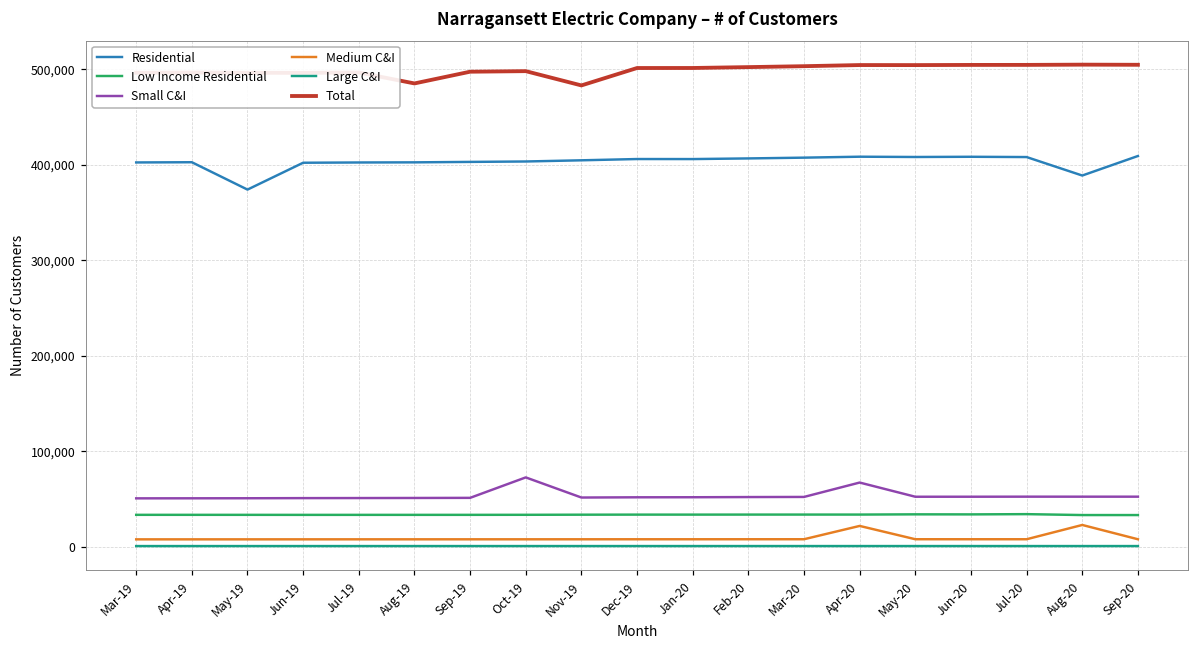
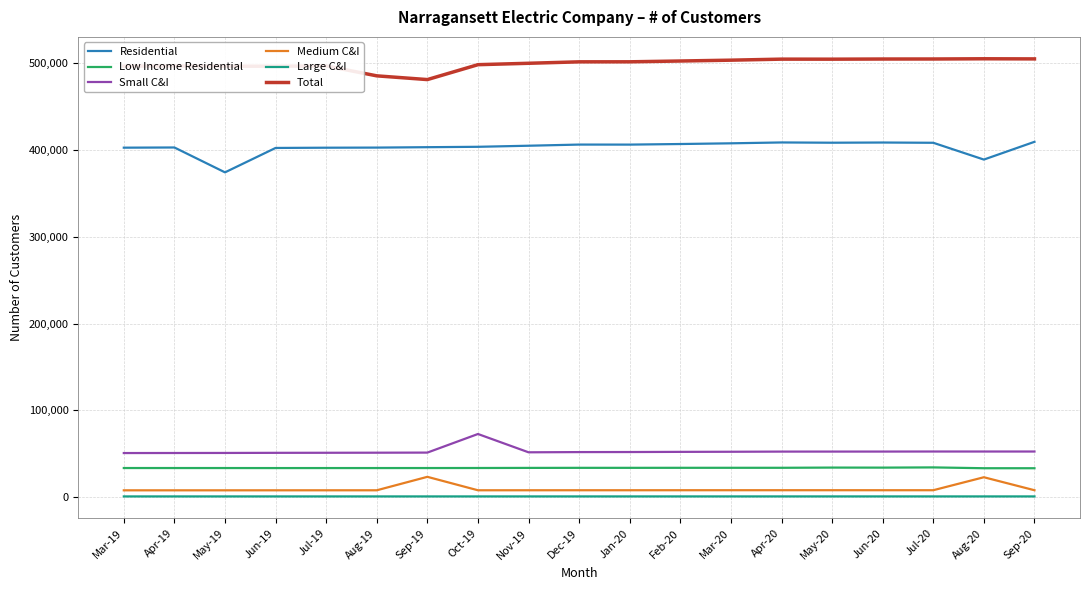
  {
    "Residential": {
      "Mar-19": "400,000",
      "Apr-19": "400,000",
      "May-19": "370,000",
      "Jun-19": "400,000",
      "Jul-19": "400,000",
      "Aug-19": "400,000",
      "Sep-19": "400,000",
      "Oct-19": "400,000",
      "Nov-19": "400,000",
      "Dec-19": "410,000",
      "Jan-20": "410,000",
      "Feb-20": "410,000",
      "Mar-20": "410,000",
      "Apr-20": "410,000",
      "May-20": "410,000",
      "Jun-20": "410,000",
      "Jul-20": "410,000",
      "Aug-20": "390,000",
      "Sep-20": "410,000"
    },
    "Small C&I": {
      "Mar-19": "50,000",
      "Apr-19": "50,000",
      "May-19": "50,000",
      "Jun-19": "50,000",
      "Jul-19": "50,000",
      "Aug-19": "50,000",
      "Sep-19": "50,000",
      "Oct-19": "70,000",
      "Nov-19": "50,000",
      "Dec-19": "50,000",
      "Jan-20": "50,000",
      "Feb-20": "50,000",
      "Mar-20": "50,000",
-     "Apr-20": "70,000",
+     "Apr-20": "50,000",
      "May-20": "50,000",
      "Jun-20": "50,000",
      "Jul-20": "50,000",
      "Aug-20": "50,000",
      "Sep-20": "50,000"
    },
    "Medium C&I": {
      "Mar-19": "10,000",
      "Apr-19": "10,000",
      "May-19": "10,000",
      "Jun-19": "10,000",
      "Jul-19": "10,000",
      "Aug-19": "10,000",
-     "Sep-19": "10,000",
+     "Sep-19": "20,000",
      "Oct-19": "10,000",
      "Nov-19": "10,000",
      "Dec-19": "10,000",
      "Jan-20": "10,000",
      "Feb-20": "10,000",
      "Mar-20": "10,000",
-     "Apr-20": "20,000",
+     "Apr-20": "10,000",
      "May-20": "10,000",
      "Jun-20": "10,000",
      "Jul-20": "10,000",
      "Aug-20": "20,000",
      "Sep-20": "10,000"
    },
    "Total": {
      "Aug-19": "490,000",
-     "Sep-19": "500,000",
+     "Sep-19": "480,000",
      "Oct-19": "500,000",
-     "Nov-19": "480,000",
+     "Nov-19": "500,000",
      "Dec-19": "500,000",
      "Jan-20": "500,000",
      "Feb-20": "500,000",
      "Mar-20": "500,000",
      "Apr-20": "500,000",
      "May-20": "500,000",
      "Jun-20": "500,000",
      "Jul-20": "500,000",
      "Aug-20": "500,000",
      "Sep-20": "500,000"
    }
  }
